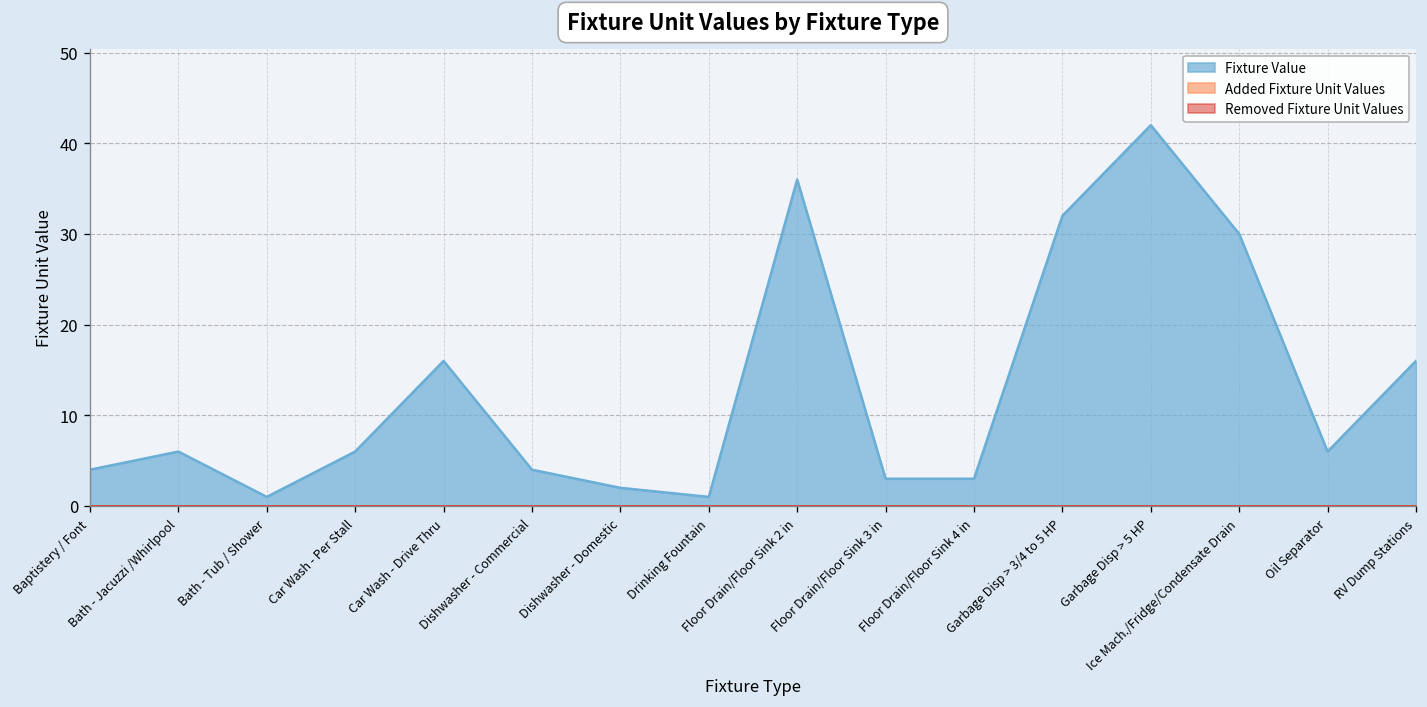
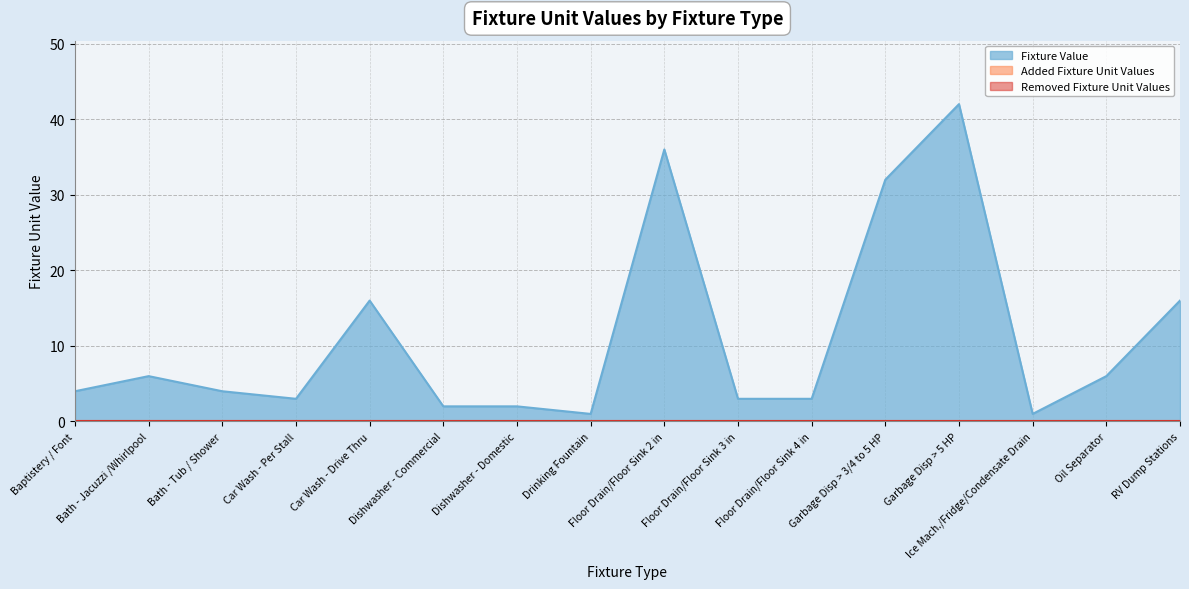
  {
    "Fixture Value": {
      "Baptistery / Font": 4,
      "Bath - Jacuzzi /Whirlpool": 6,
-     "Bath - Tub / Shower": 1,
-     "Car Wash - Per Stall": 6,
+     "Bath - Tub / Shower": 4,
+     "Car Wash - Per Stall": 3,
      "Car Wash - Drive Thru": 16,
-     "Dishwasher - Commercial": 4,
+     "Dishwasher - Commercial": 2,
      "Dishwasher - Domestic": 2,
      "Drinking Fountain": 1,
      "Floor Drain/Floor Sink 2 in": 36,
      "Floor Drain/Floor Sink 3 in": 3,
      "Floor Drain/Floor Sink 4 in": 3,
      "Garbage Disp > 3/4 to 5 HP": 32,
      "Garbage Disp > 5 HP": 42,
-     "Ice Mach./Fridge/Condensate Drain": 30,
+     "Ice Mach./Fridge/Condensate Drain": 1,
      "Oil Separator": 6,
      "RV Dump Stations": 16
    },
    "Removed Fixture Unit Values": {
      "Baptistery / Font": 0,
      "Bath - Jacuzzi /Whirlpool": 0,
      "Bath - Tub / Shower": 0,
      "Car Wash - Per Stall": 0,
      "Car Wash - Drive Thru": 0,
      "Dishwasher - Commercial": 0,
      "Dishwasher - Domestic": 0,
      "Drinking Fountain": 0,
      "Floor Drain/Floor Sink 2 in": 0,
      "Floor Drain/Floor Sink 3 in": 0,
      "Floor Drain/Floor Sink 4 in": 0,
      "Garbage Disp > 3/4 to 5 HP": 0,
      "Garbage Disp > 5 HP": 0,
      "Ice Mach./Fridge/Condensate Drain": 0,
      "Oil Separator": 0,
      "RV Dump Stations": 0
    }
  }
